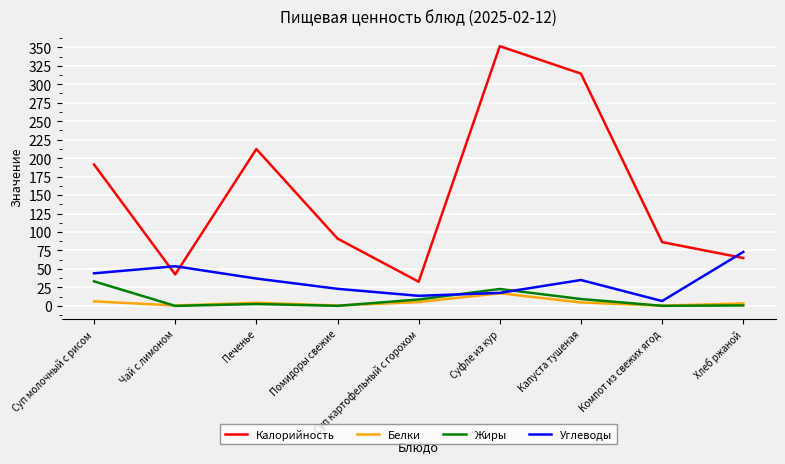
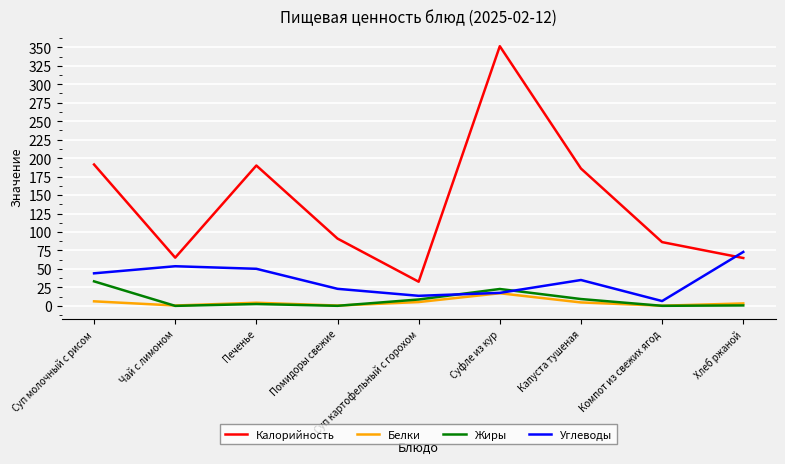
  {
    "Калорийность": {
      "Суп молочный с рисом": 190,
-     "Чай с лимоном": 40,
-     "Печенье": 210,
+     "Чай с лимоном": 70,
+     "Печенье": 190,
      "Помидоры свежие": 90,
      "Суп картофельный с горохом": 30,
      "Суфле из кур": 350,
-     "Капуста тушеная": 310,
+     "Капуста тушеная": 190,
      "Компот из свежих ягод": 90,
      "Хлеб ржаной": 60
    },
    "Белки": {
      "Суп молочный с рисом": 10,
      "Капуста тушеная": 0
    },
    "Жиры": {
      "Суп молочный с рисом": 30,
      "Суфле из кур": 20,
      "Капуста тушеная": 10
    },
    "Углеводы": {
      "Суп молочный с рисом": 40,
      "Чай с лимоном": 50,
-     "Печенье": 40,
+     "Печенье": 50,
      "Помидоры свежие": 20,
      "Суп картофельный с горохом": 10,
      "Капуста тушеная": 40,
      "Компот из свежих ягод": 10,
      "Хлеб ржаной": 70
    }
  }
